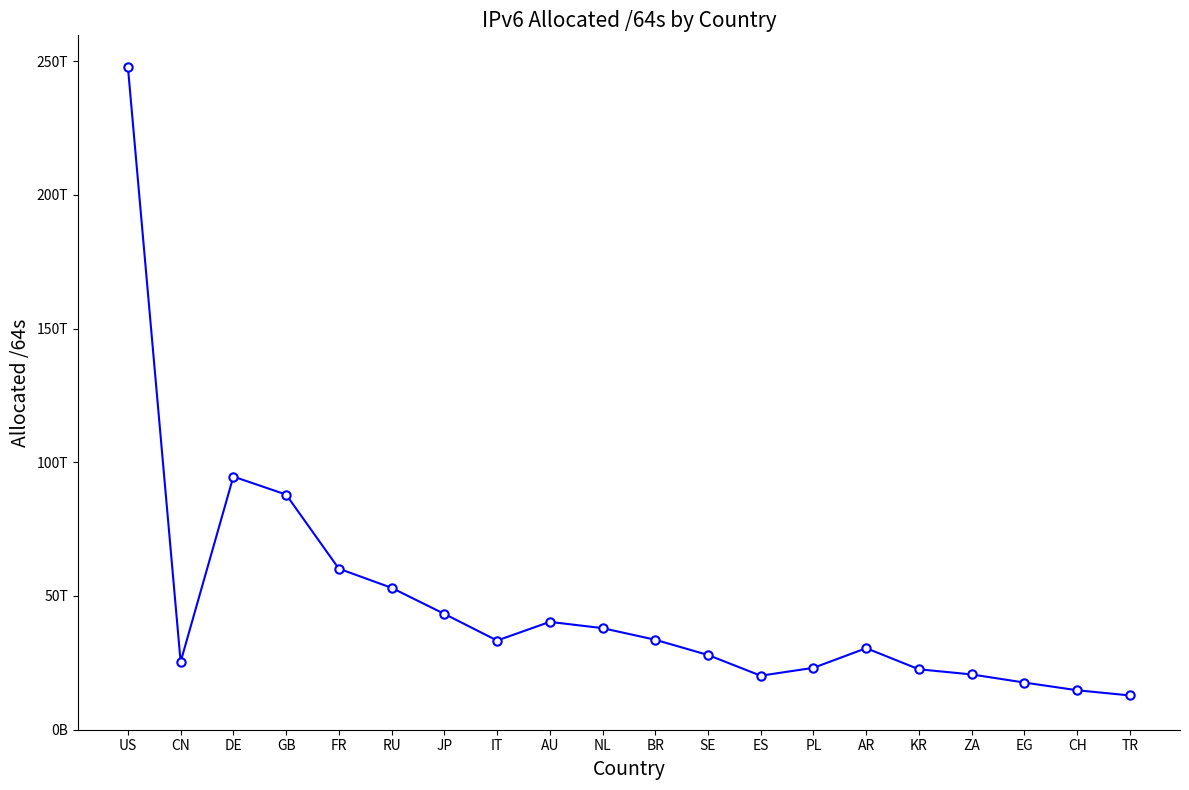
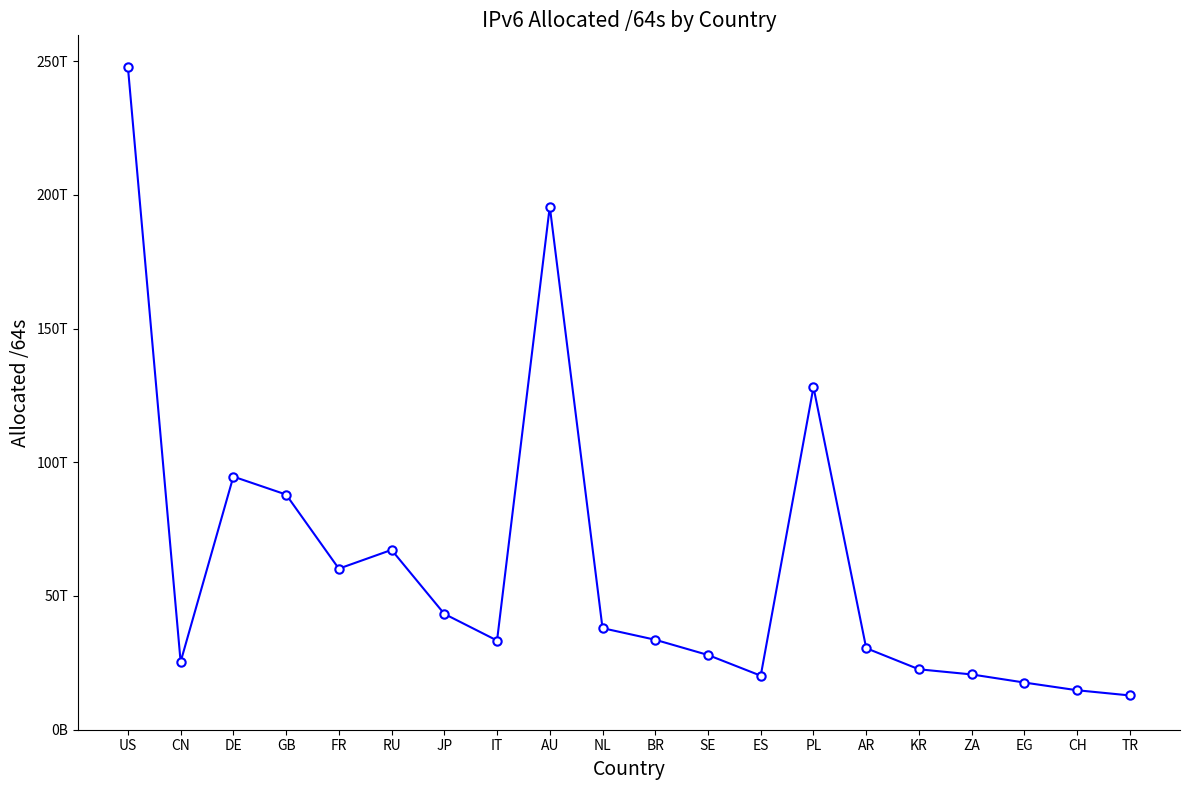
  {
    "US": "248T",
    "CN": "25T",
    "DE": "95T",
    "GB": "88T",
    "FR": "60T",
-   "RU": "53T",
+   "RU": "67T",
    "JP": "43T",
    "IT": "33T",
-   "AU": "40T",
+   "AU": "196T",
    "NL": "38T",
    "BR": "34T",
    "SE": "28T",
    "ES": "20T",
-   "PL": "23T",
+   "PL": "128T",
    "AR": "30T",
    "KR": "23T",
    "ZA": "21T",
    "EG": "18T",
    "CH": "15T",
    "TR": "13T"
  }
